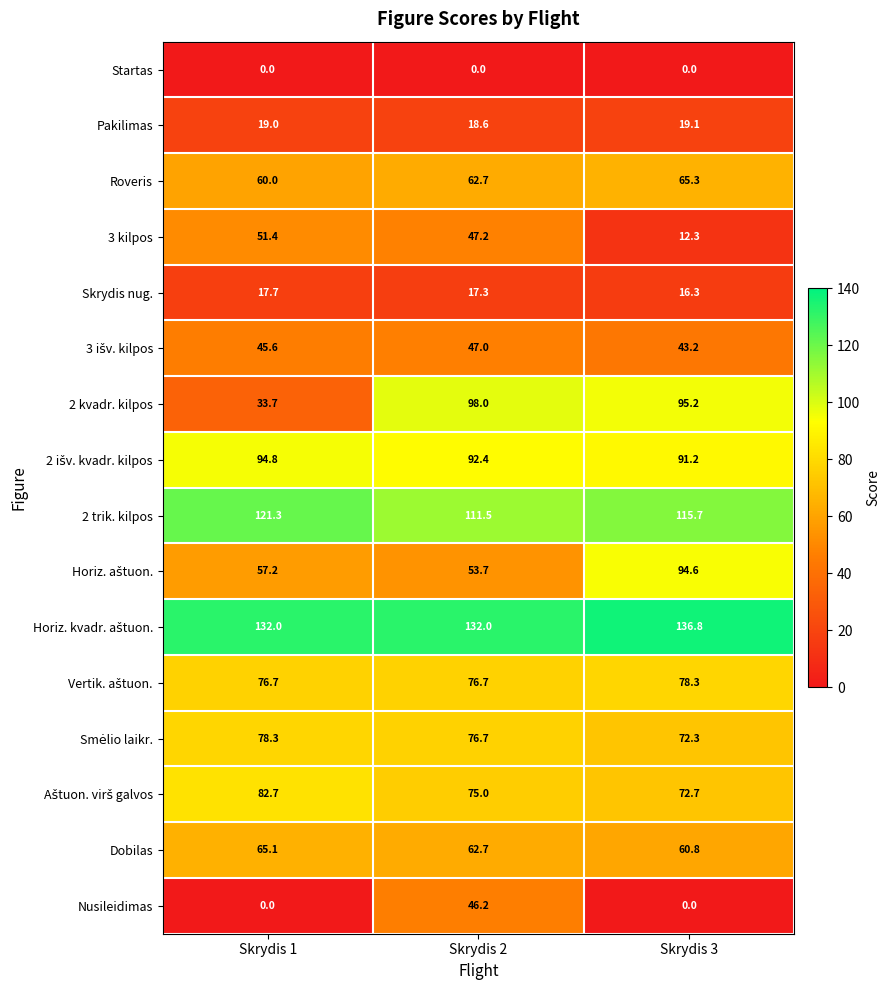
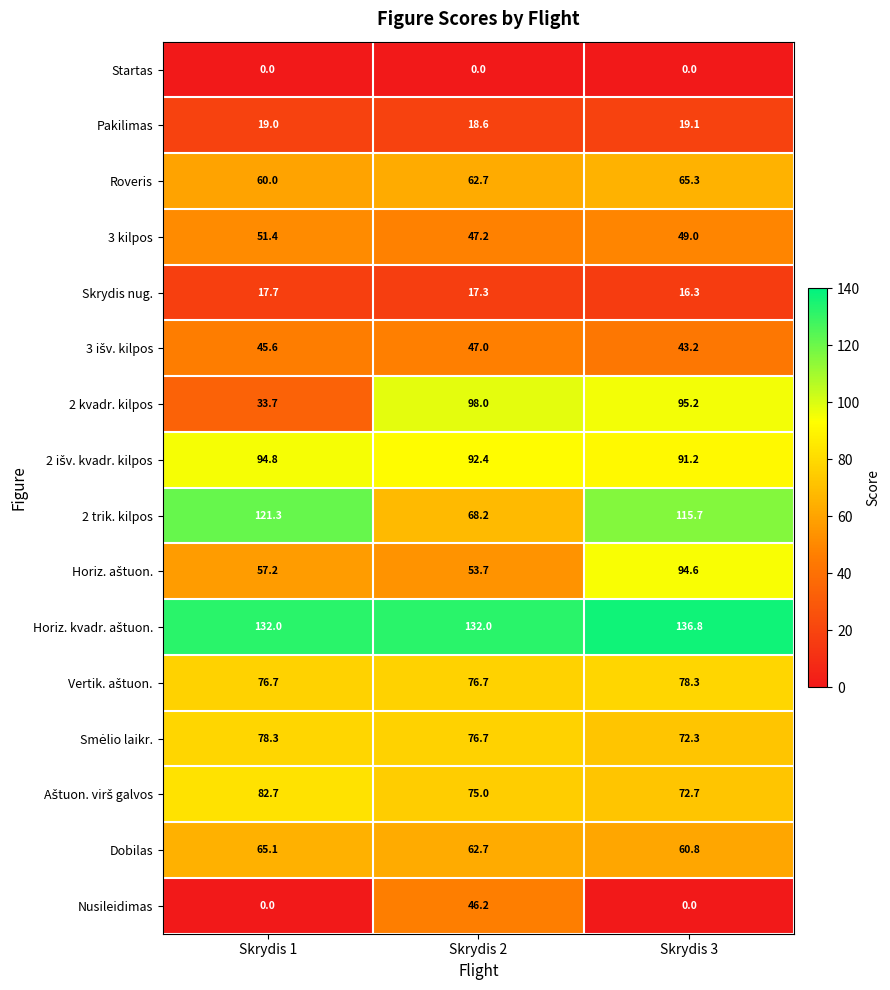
  {
    "Startas": {
      "Skrydis 1": 0.0,
      "Skrydis 2": 0.0,
      "Skrydis 3": 0.0
    },
    "Pakilimas": {
      "Skrydis 1": 19.0,
      "Skrydis 2": 18.6,
      "Skrydis 3": 19.1
    },
    "Roveris": {
      "Skrydis 1": 60.0,
      "Skrydis 2": 62.7,
      "Skrydis 3": 65.3
    },
    "3 kilpos": {
      "Skrydis 1": 51.4,
      "Skrydis 2": 47.2,
-     "Skrydis 3": 12.3
+     "Skrydis 3": 49.0
    },
    "Skrydis nug.": {
      "Skrydis 1": 17.7,
      "Skrydis 2": 17.3,
      "Skrydis 3": 16.3
    },
    "3 išv. kilpos": {
      "Skrydis 1": 45.6,
      "Skrydis 2": 47.0,
      "Skrydis 3": 43.2
    },
    "2 kvadr. kilpos": {
      "Skrydis 1": 33.7,
      "Skrydis 2": 98.0,
      "Skrydis 3": 95.2
    },
    "2 išv. kvadr. kilpos": {
      "Skrydis 1": 94.8,
      "Skrydis 2": 92.4,
      "Skrydis 3": 91.2
    },
    "2 trik. kilpos": {
      "Skrydis 1": 121.3,
-     "Skrydis 2": 111.5,
+     "Skrydis 2": 68.2,
      "Skrydis 3": 115.7
    },
    "Horiz. aštuon.": {
      "Skrydis 1": 57.2,
      "Skrydis 2": 53.7,
      "Skrydis 3": 94.6
    },
    "Horiz. kvadr. aštuon.": {
      "Skrydis 1": 132.0,
      "Skrydis 2": 132.0,
      "Skrydis 3": 136.8
    },
    "Vertik. aštuon.": {
      "Skrydis 1": 76.7,
      "Skrydis 2": 76.7,
      "Skrydis 3": 78.3
    },
    "Smėlio laikr.": {
      "Skrydis 1": 78.3,
      "Skrydis 2": 76.7,
      "Skrydis 3": 72.3
    },
    "Aštuon. virš galvos": {
      "Skrydis 1": 82.7,
      "Skrydis 2": 75.0,
      "Skrydis 3": 72.7
    },
    "Dobilas": {
      "Skrydis 1": 65.1,
      "Skrydis 2": 62.7,
      "Skrydis 3": 60.8
    },
    "Nusileidimas": {
      "Skrydis 1": 0.0,
      "Skrydis 2": 46.2,
      "Skrydis 3": 0.0
    }
  }
